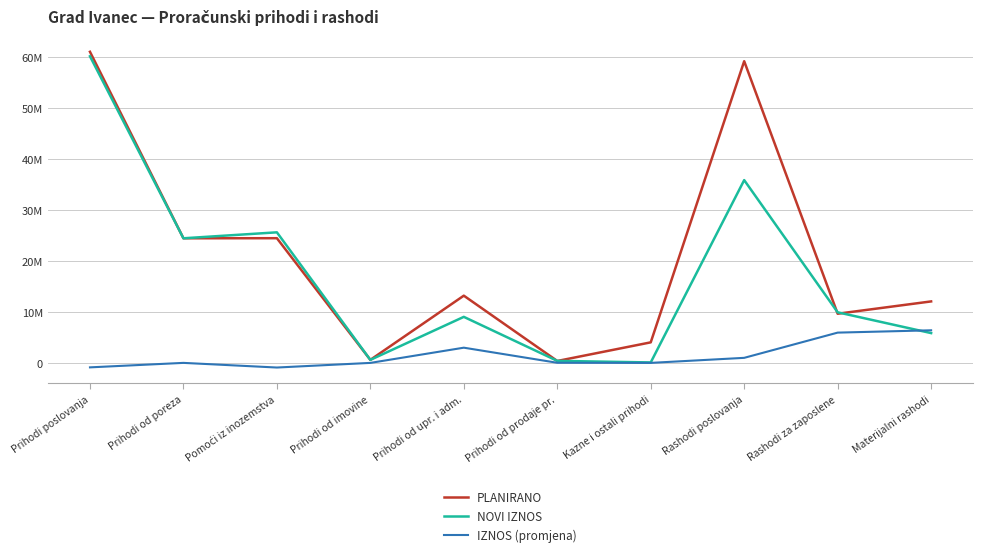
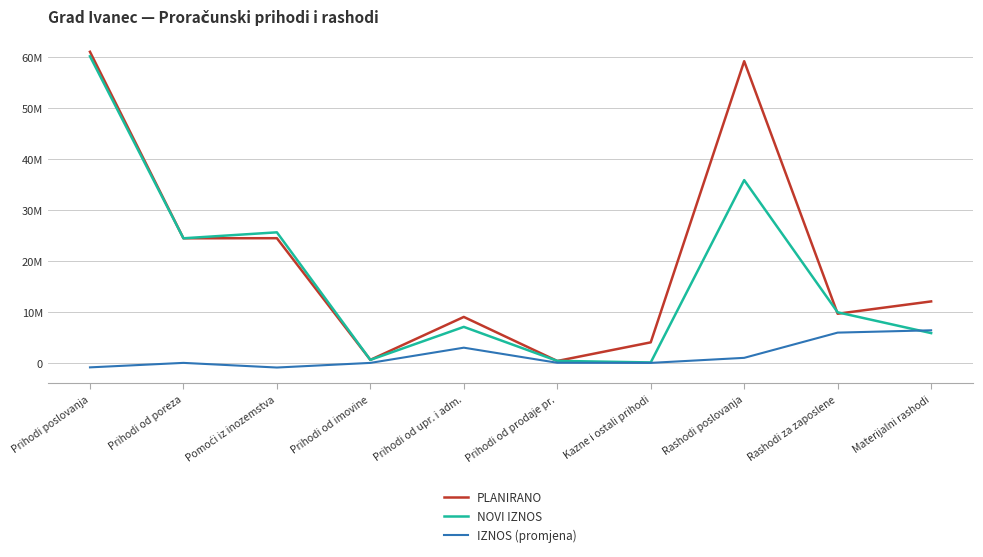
  {
    "PLANIRANO": {
      "Prihodi poslovanja": 61000000,
      "Pomoći iz inozemstva": 24000000,
-     "Prihodi od upr. i adm.": 13000000,
+     "Prihodi od upr. i adm.": 9000000,
      "Kazne i ostali prihodi": 4000000,
      "Rashodi poslovanja": 59000000,
      "Materijalni rashodi": 12000000
    },
    "NOVI IZNOS": {
      "Prihodi poslovanja": 60000000,
      "Pomoći iz inozemstva": 26000000,
-     "Prihodi od upr. i adm.": 9000000,
+     "Prihodi od upr. i adm.": 7000000,
      "Rashodi poslovanja": 36000000,
      "Materijalni rashodi": 6000000
    },
    "IZNOS (promjena)": {
      "Prihodi poslovanja": -1000000,
      "Prihodi od poreza": 0,
      "Pomoći iz inozemstva": -1000000,
      "Prihodi od imovine": 0,
      "Prihodi od upr. i adm.": 3000000,
      "Rashodi poslovanja": 1000000,
      "Rashodi za zaposlene": 6000000,
      "Materijalni rashodi": 6000000
    }
  }
